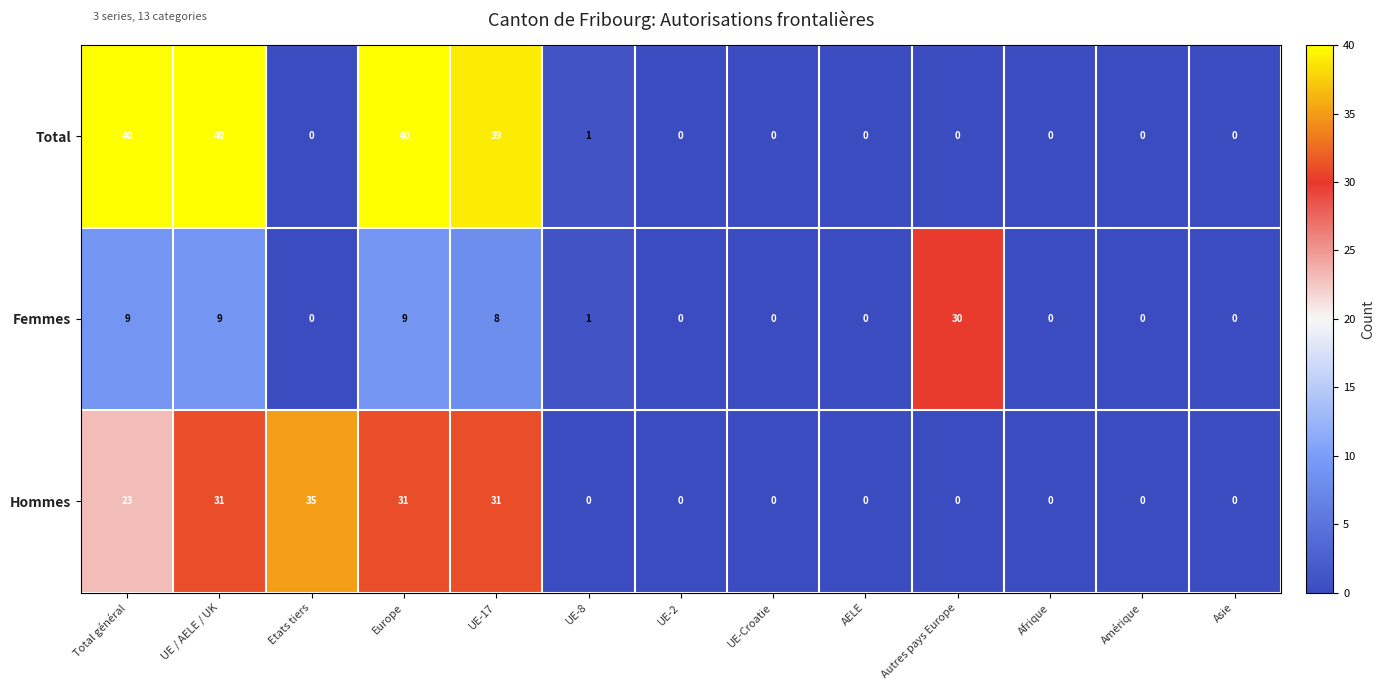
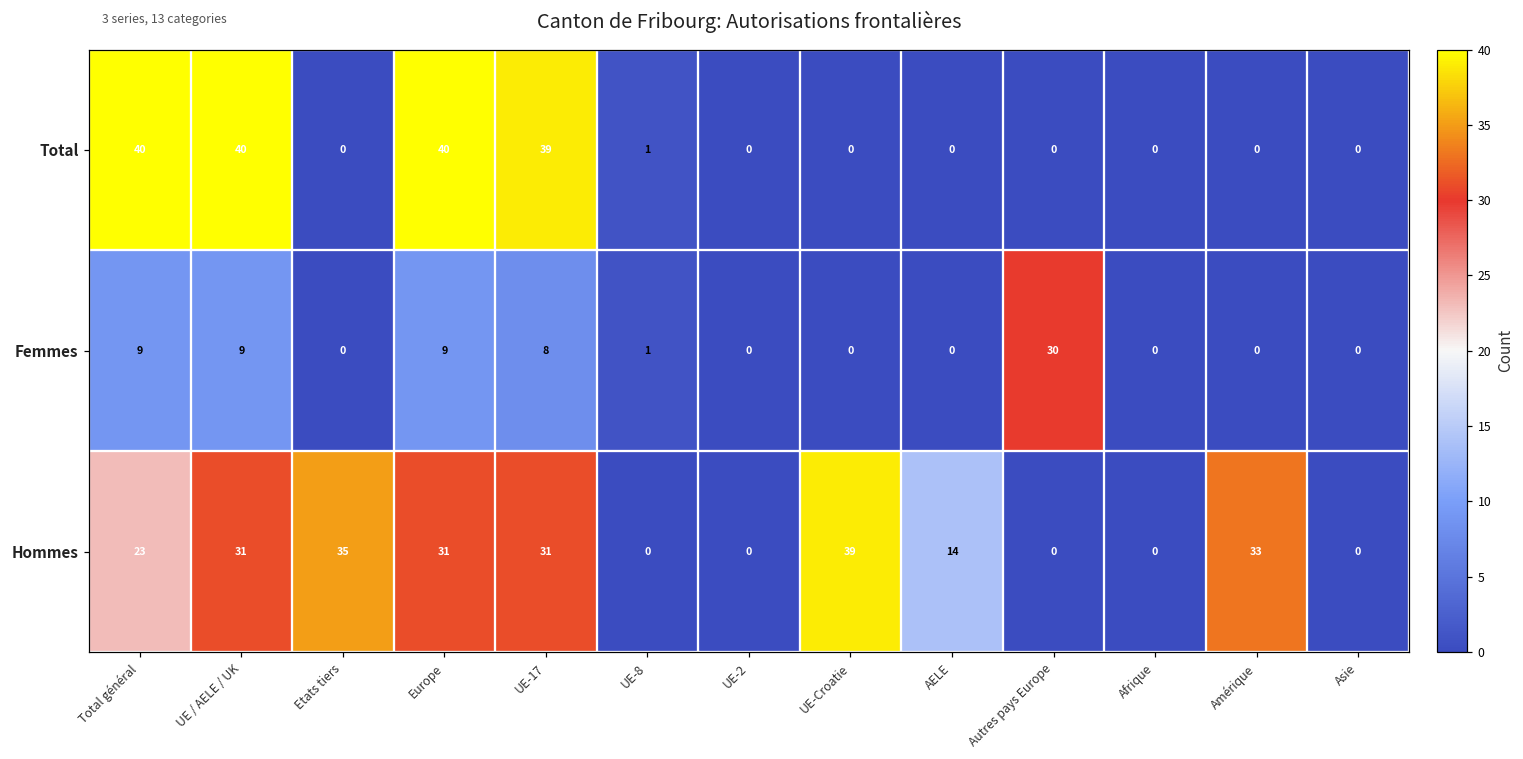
  {
    "Total": {
      "Total général": 40,
      "UE / AELE / UK": 40,
      "Etats tiers": 0,
      "Europe": 40,
      "UE-17": 39,
      "UE-8": 1,
      "UE-2": 0,
      "UE-Croatie": 0,
      "AELE": 0,
      "Autres pays Europe": 0,
      "Afrique": 0,
      "Amérique": 0,
      "Asie": 0
    },
    "Femmes": {
      "Total général": 9,
      "UE / AELE / UK": 9,
      "Etats tiers": 0,
      "Europe": 9,
      "UE-17": 8,
      "UE-8": 1,
      "UE-2": 0,
      "UE-Croatie": 0,
      "AELE": 0,
      "Autres pays Europe": 30,
      "Afrique": 0,
      "Amérique": 0,
      "Asie": 0
    },
    "Hommes": {
      "Total général": 23,
      "UE / AELE / UK": 31,
      "Etats tiers": 35,
      "Europe": 31,
      "UE-17": 31,
      "UE-8": 0,
      "UE-2": 0,
-     "UE-Croatie": 0,
-     "AELE": 0,
+     "UE-Croatie": 39,
+     "AELE": 14,
      "Autres pays Europe": 0,
      "Afrique": 0,
-     "Amérique": 0,
+     "Amérique": 33,
      "Asie": 0
    }
  }
